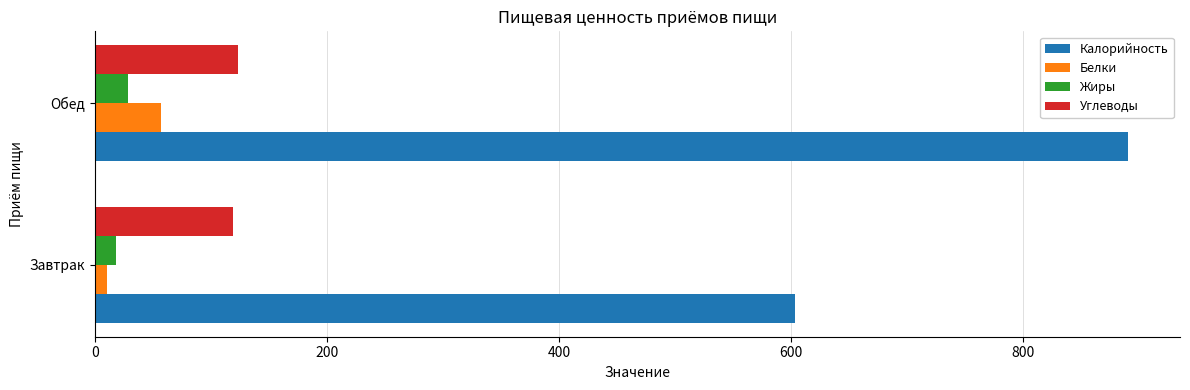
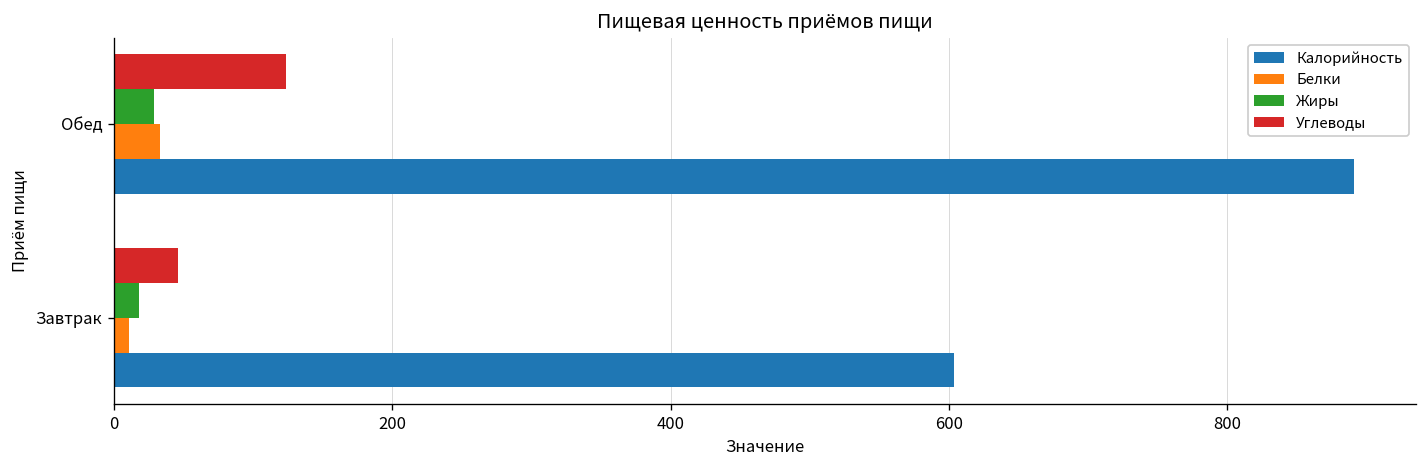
  {
    "Калорийность": {
      "Обед": 891,
      "Завтрак": 604
    },
    "Белки": {
-     "Обед": 57,
+     "Обед": 33,
      "Завтрак": 11
    },
    "Жиры": {
      "Обед": 29,
      "Завтрак": 18
    },
    "Углеводы": {
      "Обед": 124,
-     "Завтрак": 119
+     "Завтрак": 46
    }
  }
